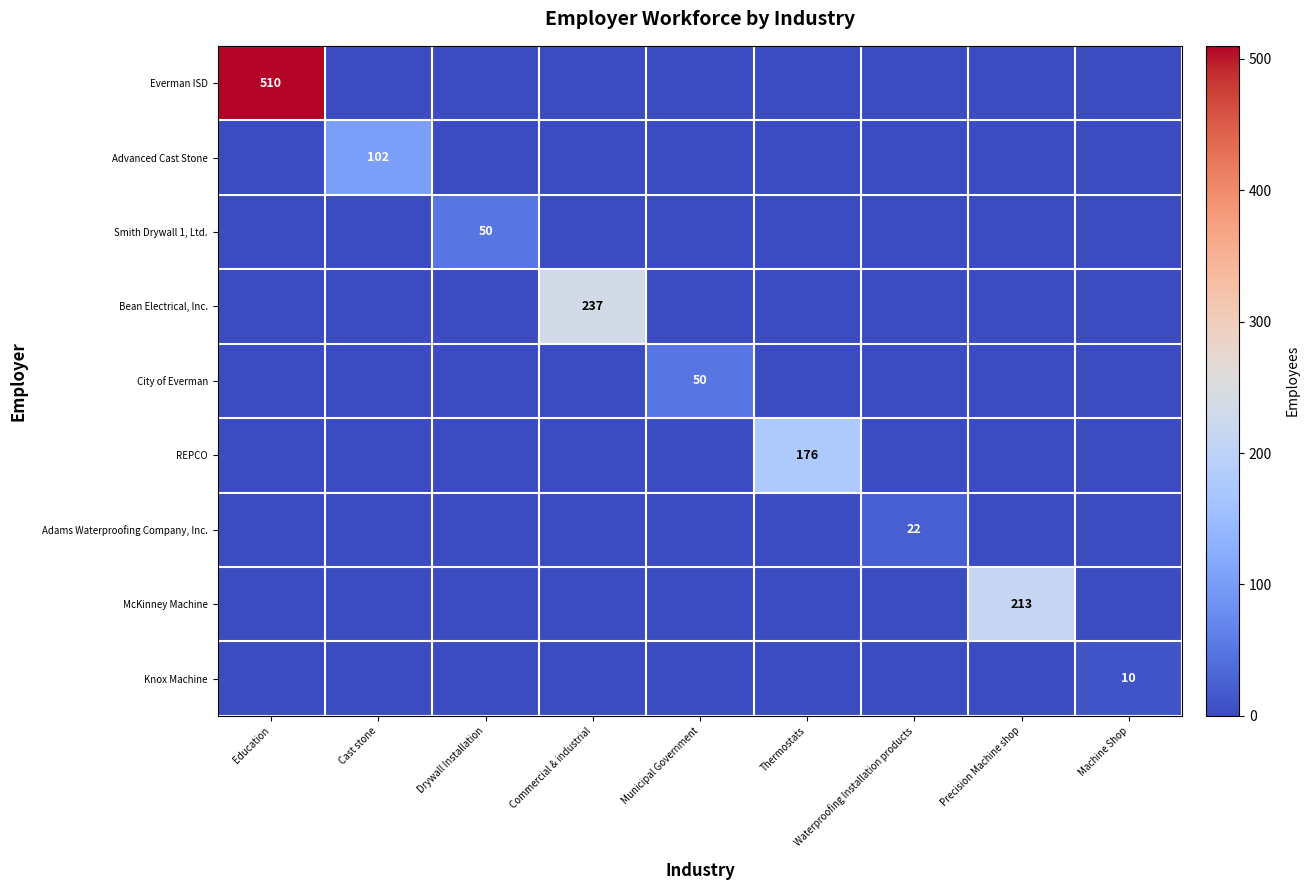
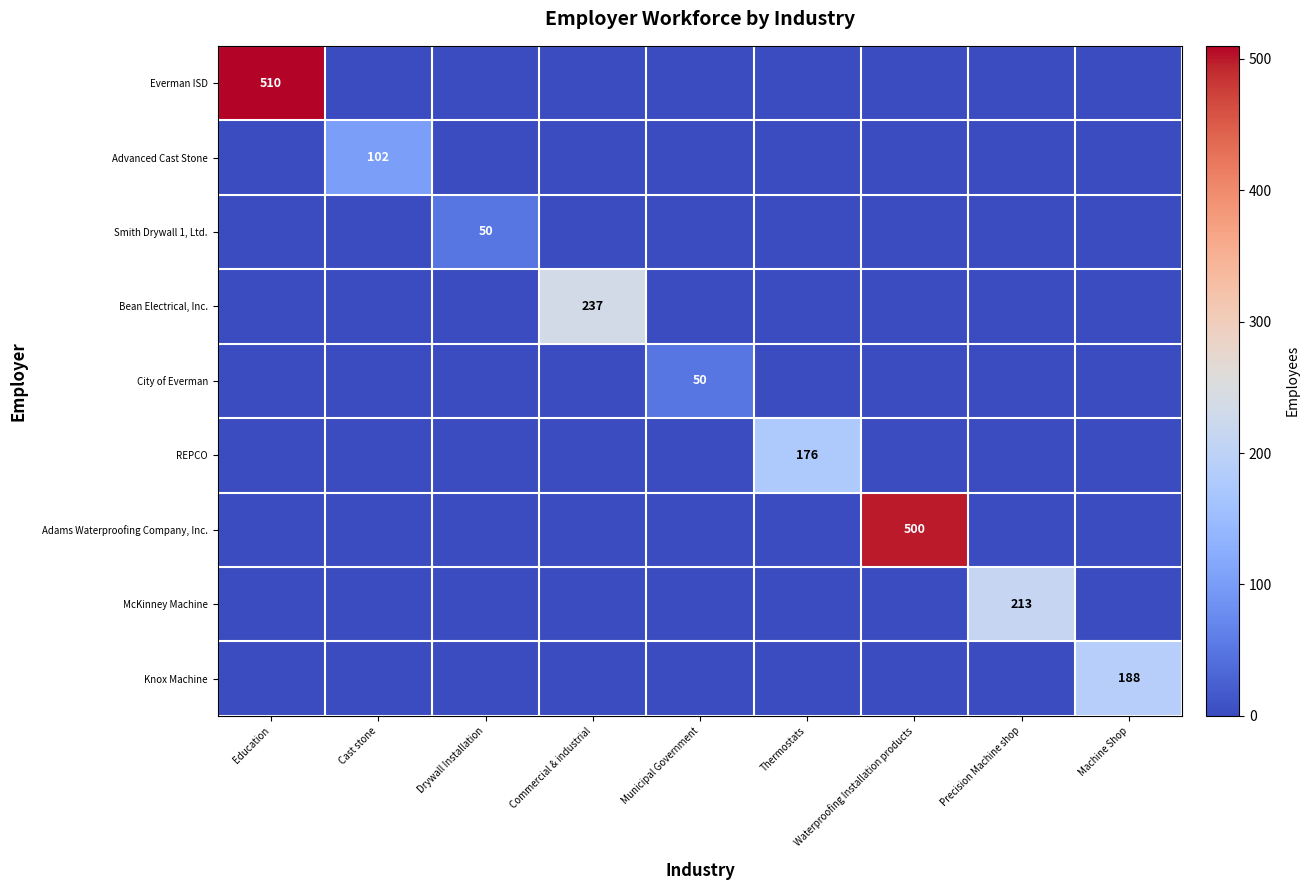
  {
    "Everman ISD": {
      "Education": 510
    },
    "Advanced Cast Stone": {
      "Cast stone": 102
    },
    "Smith Drywall 1, Ltd.": {
      "Drywall Installation": 50
    },
    "Bean Electrical, Inc.": {
      "Commercial & industrial": 237
    },
    "City of Everman": {
      "Municipal Government": 50
    },
    "REPCO": {
      "Thermostats": 176
    },
    "Adams Waterproofing Company, Inc.": {
-     "Waterproofing Installation products": 22
+     "Waterproofing Installation products": 500
    },
    "McKinney Machine": {
      "Precision Machine shop": 213
    },
    "Knox Machine": {
-     "Machine Shop": 10
+     "Machine Shop": 188
    }
  }
